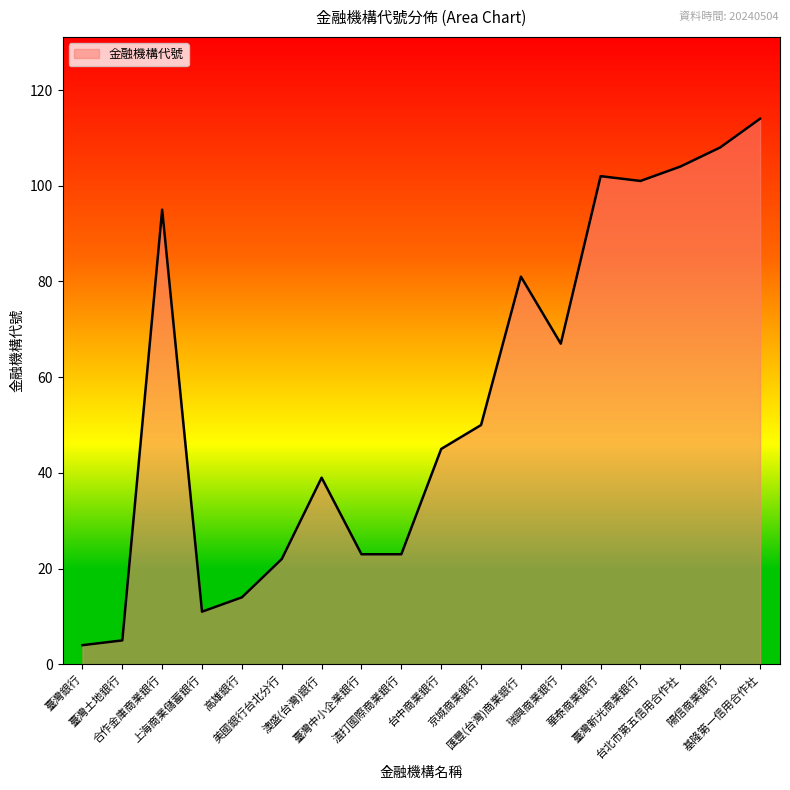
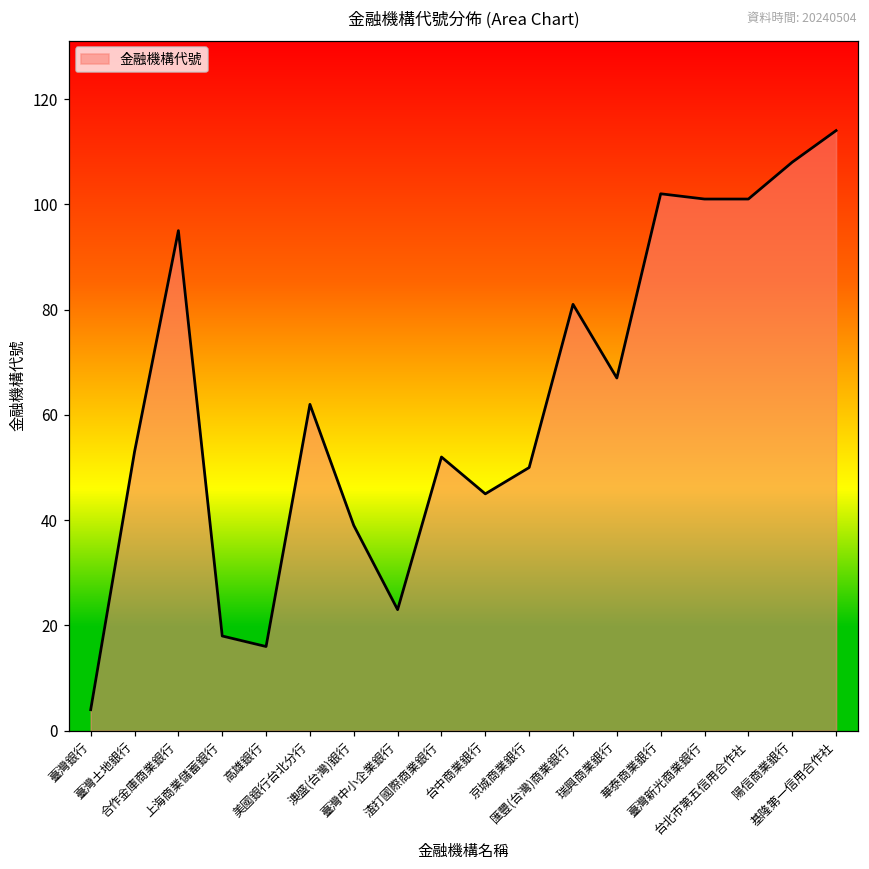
  {
    "臺灣銀行": 4,
-   "臺灣土地銀行": 5,
+   "臺灣土地銀行": 53,
    "合作金庫商業銀行": 95,
-   "上海商業儲蓄銀行": 11,
-   "高雄銀行": 14,
-   "美國銀行台北分行": 22,
+   "上海商業儲蓄銀行": 18,
+   "高雄銀行": 16,
+   "美國銀行台北分行": 62,
    "澳盛(台灣)銀行": 39,
    "臺灣中小企業銀行": 23,
-   "渣打國際商業銀行": 23,
+   "渣打國際商業銀行": 52,
    "台中商業銀行": 45,
    "京城商業銀行": 50,
    "匯豐(台灣)商業銀行": 81,
    "瑞興商業銀行": 67,
    "華泰商業銀行": 102,
    "臺灣新光商業銀行": 101,
-   "台北市第五信用合作社": 104,
+   "台北市第五信用合作社": 101,
    "陽信商業銀行": 108,
    "基隆第一信用合作社": 114
  }
